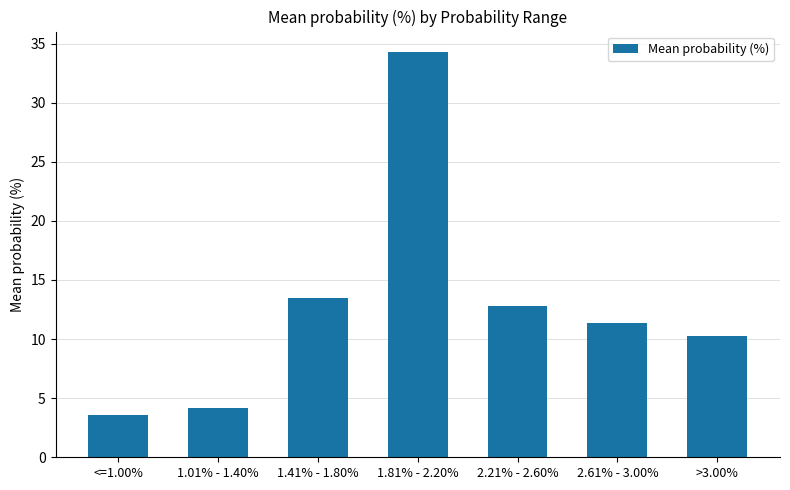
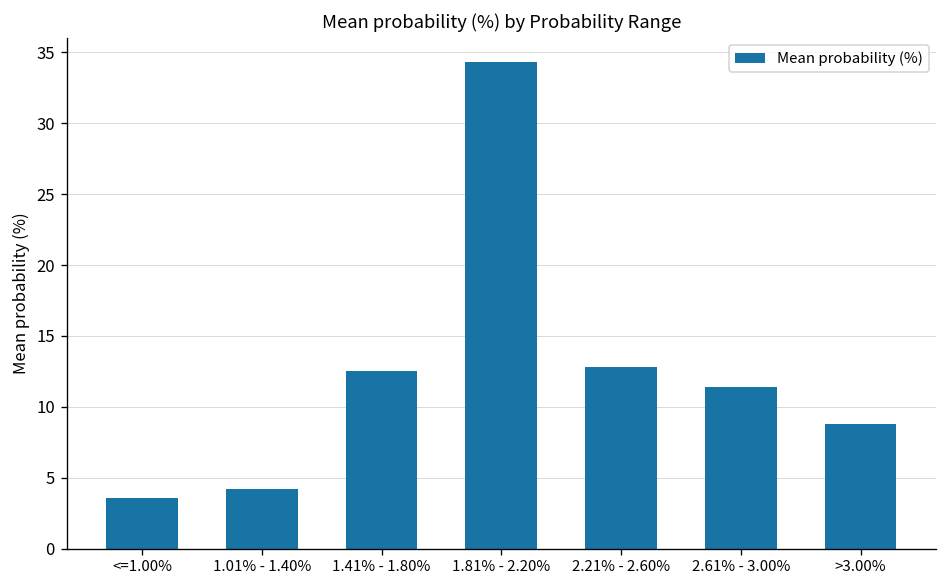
  {
    "<=1.00%": 3.6,
    "1.01% - 1.40%": 4.2,
-   "1.41% - 1.80%": 13.5,
+   "1.41% - 1.80%": 12.5,
    "1.81% - 2.20%": 34.3,
    "2.21% - 2.60%": 12.8,
    "2.61% - 3.00%": 11.4,
-   ">3.00%": 10.3
+   ">3.00%": 8.8
  }
